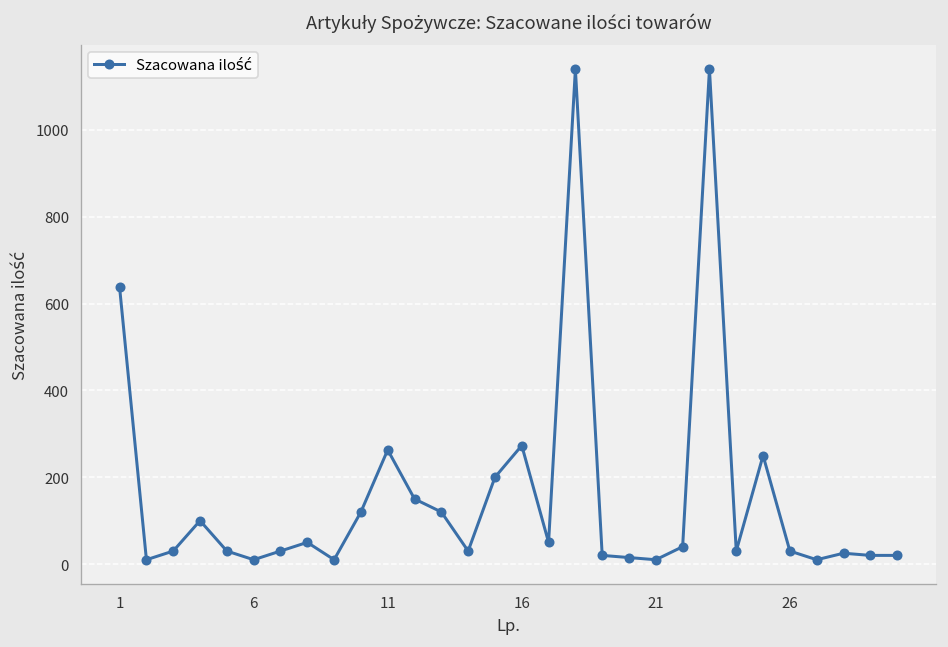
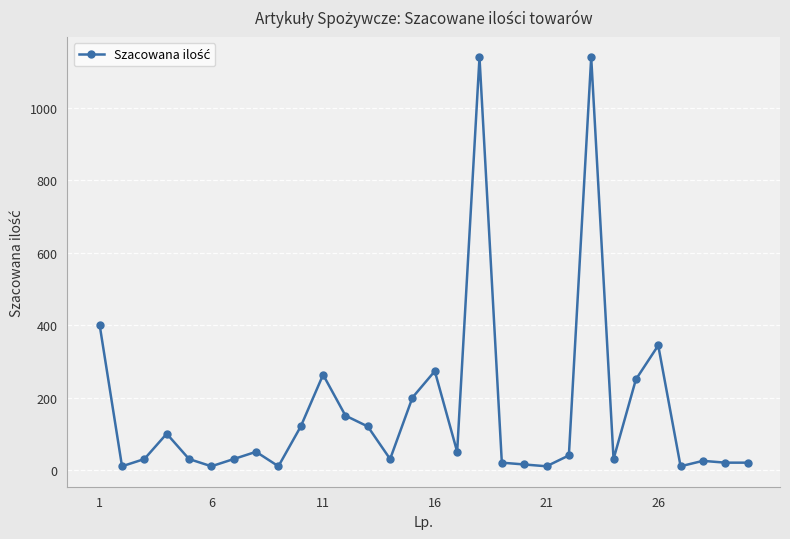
  {
-   "1": 640,
+   "1": 400,
    "6": 10,
    "11": 260,
    "16": 270,
    "21": 10,
-   "26": 30
+   "26": 340
  }
